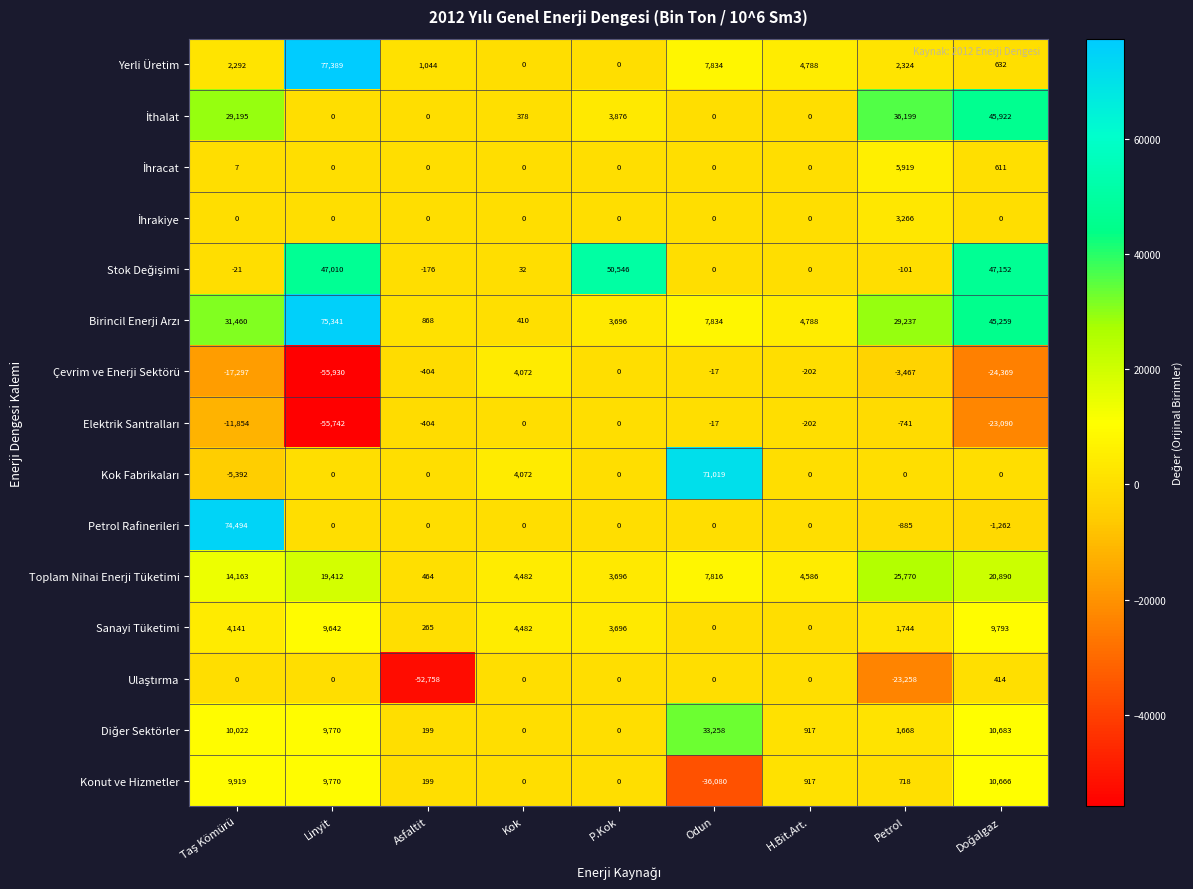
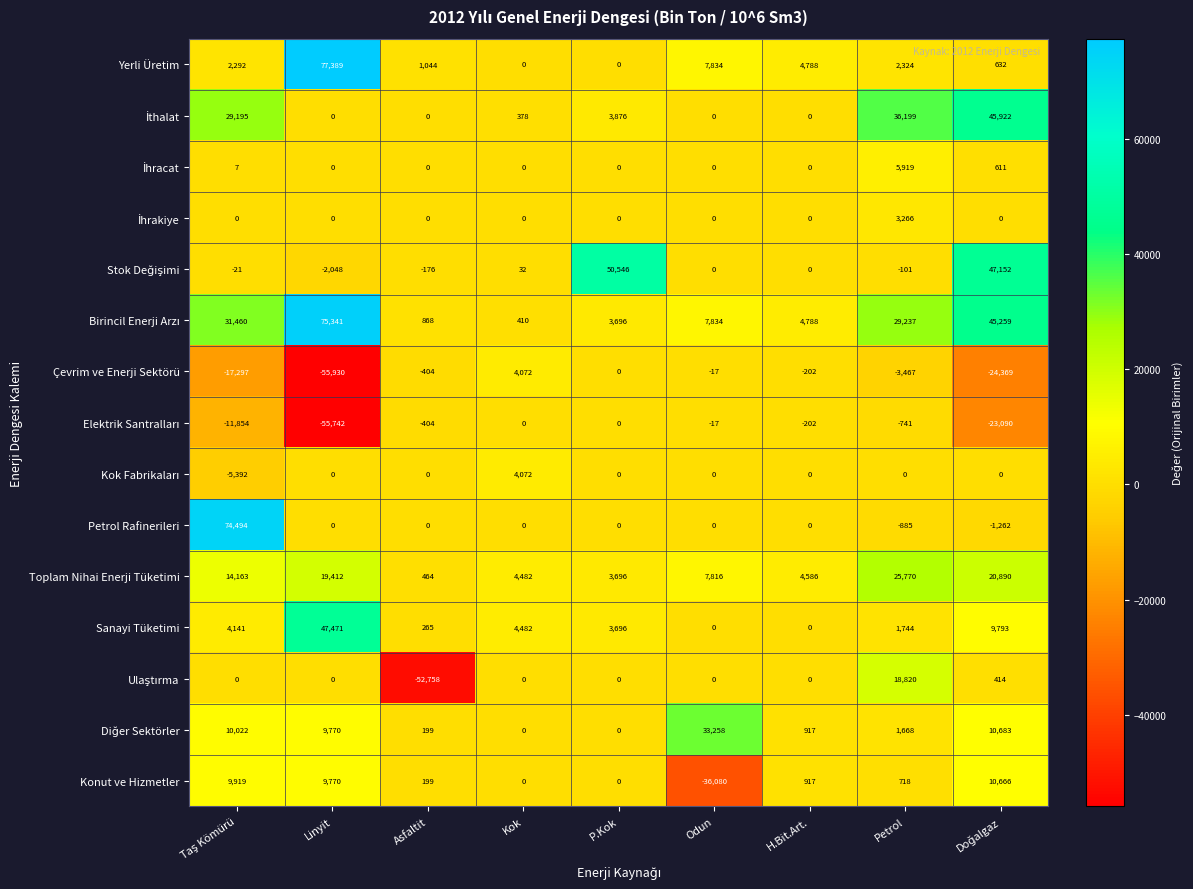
  {
    "Yerli Üretim": {
      "Taş Kömürü": "2,292",
      "Linyit": "77,389",
      "Asfaltit": "1,044",
      "Kok": "0",
      "P.Kok": "0",
      "Odun": "7,834",
      "H.Bit.Art.": "4,788",
      "Petrol": "2,324"
    },
    "İthalat": {
      "Taş Kömürü": "29,195",
      "Linyit": "0",
      "Asfaltit": "0",
      "Kok": "378",
      "P.Kok": "3,876",
      "Odun": "0",
      "H.Bit.Art.": "0",
      "Petrol": "36,199",
      "Doğalgaz": "45,922"
    },
    "İhracat": {
      "Taş Kömürü": "7",
      "Linyit": "0",
      "Asfaltit": "0",
      "Kok": "0",
      "P.Kok": "0",
      "Odun": "0",
      "H.Bit.Art.": "0",
      "Petrol": "5,919",
      "Doğalgaz": "611"
    },
    "İhrakiye": {
      "Taş Kömürü": "0",
      "Linyit": "0",
      "Asfaltit": "0",
      "Kok": "0",
      "P.Kok": "0",
      "Odun": "0",
      "H.Bit.Art.": "0",
      "Petrol": "3,266",
      "Doğalgaz": "0"
    },
    "Stok Değişimi": {
      "Taş Kömürü": "-21",
-     "Linyit": "47,010",
+     "Linyit": "-2,048",
      "Asfaltit": "-176",
      "Kok": "32",
      "P.Kok": "50,546",
      "Odun": "0",
      "H.Bit.Art.": "0",
      "Petrol": "-101",
      "Doğalgaz": "47,152"
    },
    "Birincil Enerji Arzı": {
      "Taş Kömürü": "31,460",
      "Linyit": "75,341",
      "Asfaltit": "868",
      "Kok": "410",
      "P.Kok": "3,696",
      "Odun": "7,834",
      "H.Bit.Art.": "4,788",
      "Petrol": "29,237",
      "Doğalgaz": "45,259"
    },
    "Çevrim ve Enerji Sektörü": {
      "Taş Kömürü": "-17,297",
      "Linyit": "-55,930",
      "Asfaltit": "-404",
      "Kok": "4,072",
      "P.Kok": "0",
      "Odun": "-17",
      "H.Bit.Art.": "-202",
      "Petrol": "-3,467",
      "Doğalgaz": "-24,369"
    },
    "Elektrik Santralları": {
      "Taş Kömürü": "-11,854",
      "Linyit": "-55,742",
      "Asfaltit": "-404",
      "Kok": "0",
      "P.Kok": "0",
      "Odun": "-17",
      "H.Bit.Art.": "-202",
      "Petrol": "-741",
      "Doğalgaz": "-23,090"
    },
    "Kok Fabrikaları": {
      "Taş Kömürü": "-5,392",
      "Linyit": "0",
      "Asfaltit": "0",
      "Kok": "4,072",
      "P.Kok": "0",
-     "Odun": "71,019",
+     "Odun": "0",
      "H.Bit.Art.": "0",
      "Petrol": "0",
      "Doğalgaz": "0"
    },
    "Petrol Rafinerileri": {
      "Taş Kömürü": "74,494",
      "Linyit": "0",
      "Asfaltit": "0",
      "Kok": "0",
      "P.Kok": "0",
      "Odun": "0",
      "H.Bit.Art.": "0",
      "Petrol": "-885",
      "Doğalgaz": "-1,262"
    },
    "Toplam Nihai Enerji Tüketimi": {
      "Taş Kömürü": "14,163",
      "Linyit": "19,412",
      "Asfaltit": "464",
      "Kok": "4,482",
      "P.Kok": "3,696",
      "Odun": "7,816",
      "H.Bit.Art.": "4,586",
      "Petrol": "25,770",
      "Doğalgaz": "20,890"
    },
    "Sanayi Tüketimi": {
      "Taş Kömürü": "4,141",
-     "Linyit": "9,642",
+     "Linyit": "47,471",
      "Asfaltit": "265",
      "Kok": "4,482",
      "P.Kok": "3,696",
      "Odun": "0",
      "H.Bit.Art.": "0",
      "Petrol": "1,744",
      "Doğalgaz": "9,793"
    },
    "Ulaştırma": {
      "Taş Kömürü": "0",
      "Linyit": "0",
      "Asfaltit": "-52,758",
      "Kok": "0",
      "P.Kok": "0",
      "Odun": "0",
      "H.Bit.Art.": "0",
-     "Petrol": "-23,258",
+     "Petrol": "18,820",
      "Doğalgaz": "414"
    },
    "Diğer Sektörler": {
      "Taş Kömürü": "10,022",
      "Linyit": "9,770",
      "Asfaltit": "199",
      "Kok": "0",
      "P.Kok": "0",
      "Odun": "33,258",
      "H.Bit.Art.": "917",
      "Petrol": "1,668",
      "Doğalgaz": "10,683"
    },
    "Konut ve Hizmetler": {
      "Taş Kömürü": "9,919",
      "Linyit": "9,770",
      "Asfaltit": "199",
      "Kok": "0",
      "P.Kok": "0",
      "Odun": "-36,080",
      "H.Bit.Art.": "917",
      "Petrol": "718",
      "Doğalgaz": "10,666"
    }
  }
